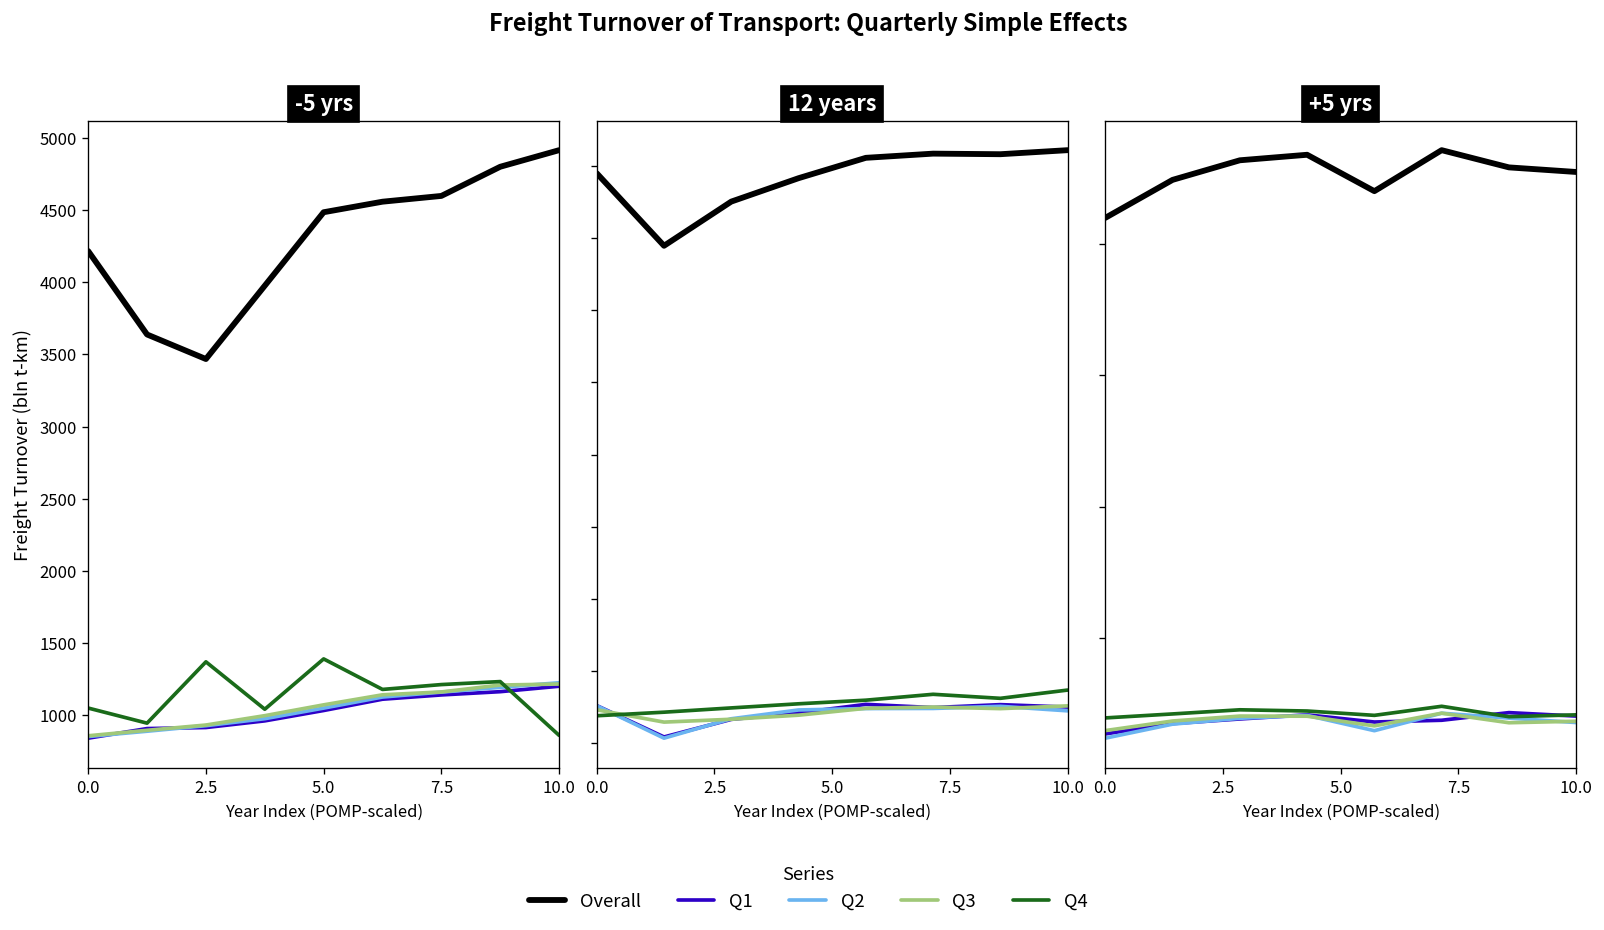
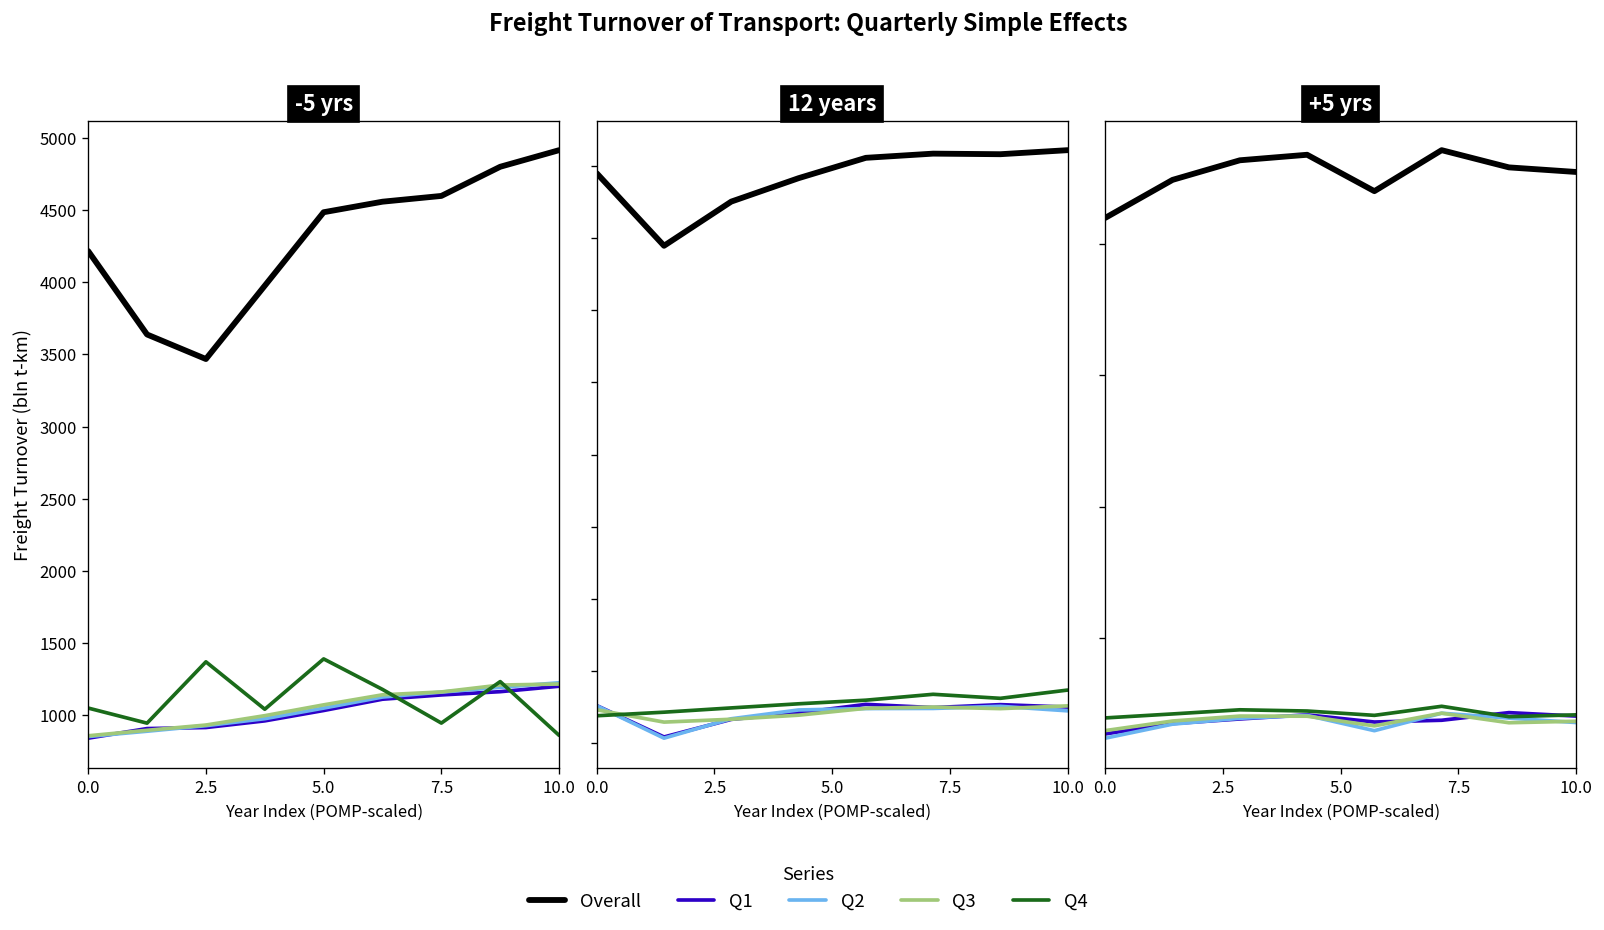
  {
    "-5 yrs": {
      "Overall": {
        "0.0": 4220,
        "2.5": 3470,
        "5.0": 4490,
        "7.5": 4600,
        "10.0": 4920
      },
      "Q3": {
        "5.0": 1070
      },
      "Q4": {
        "0.0": 1050,
        "2.5": 1370,
        "5.0": 1390,
-       "7.5": 1210,
+       "7.5": 950,
        "10.0": 860
      }
    }
  }
